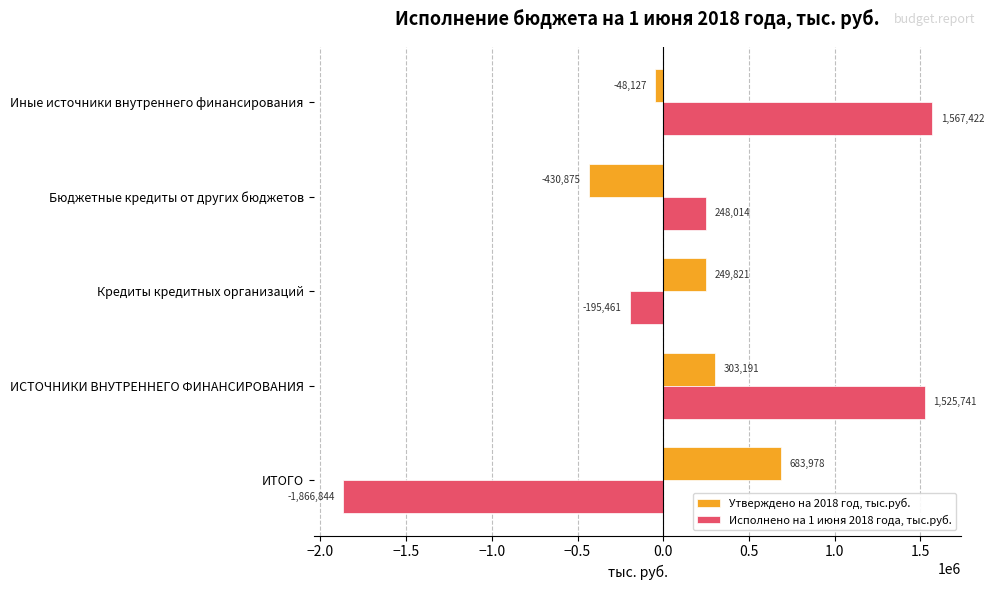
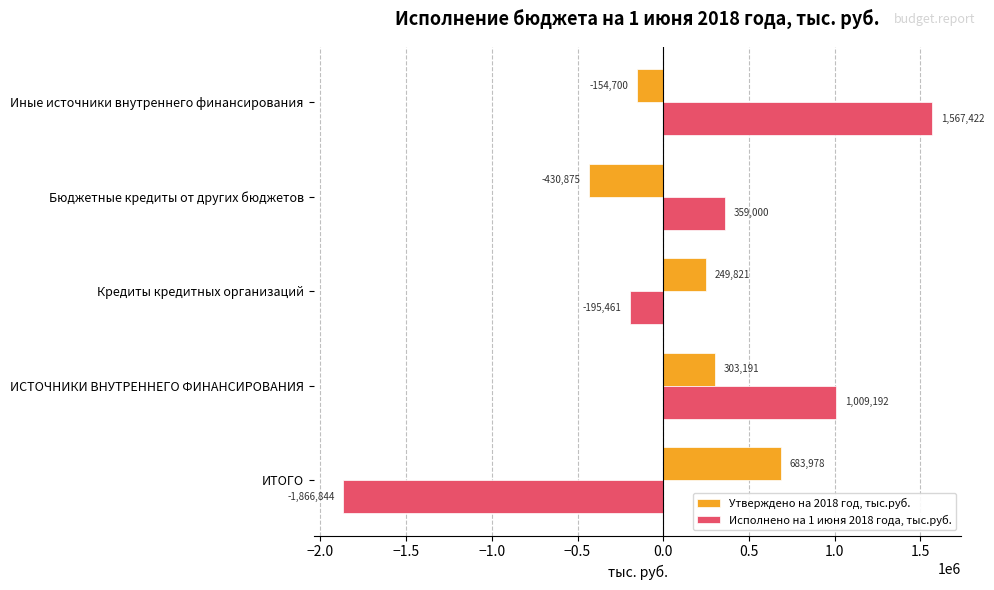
  {
    "Утверждено на 2018 год, тыс.руб.": {
-     "Иные источники внутреннего финансирования": "-48,127",
+     "Иные источники внутреннего финансирования": "-154,700",
      "Бюджетные кредиты от других бюджетов": "-430,875",
      "Кредиты кредитных организаций": "249,821",
      "ИСТОЧНИКИ ВНУТРЕННЕГО ФИНАНСИРОВАНИЯ": "303,191",
      "ИТОГО": "683,978"
    },
    "Исполнено на 1 июня 2018 года, тыс.руб.": {
      "Иные источники внутреннего финансирования": "1,567,422",
-     "Бюджетные кредиты от других бюджетов": "248,014",
+     "Бюджетные кредиты от других бюджетов": "359,000",
      "Кредиты кредитных организаций": "-195,461",
-     "ИСТОЧНИКИ ВНУТРЕННЕГО ФИНАНСИРОВАНИЯ": "1,525,741",
+     "ИСТОЧНИКИ ВНУТРЕННЕГО ФИНАНСИРОВАНИЯ": "1,009,192",
      "ИТОГО": "-1,866,844"
    }
  }
